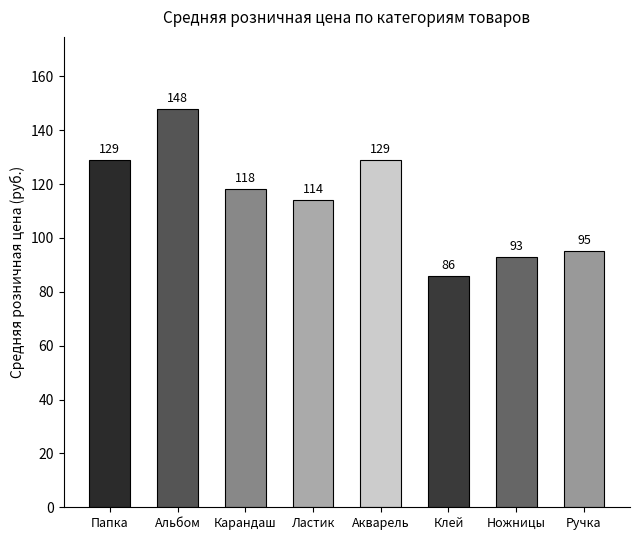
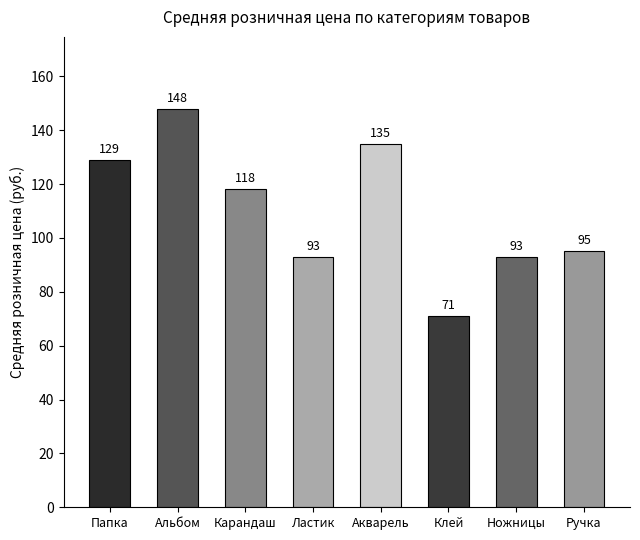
  {
    "Папка": 129,
    "Альбом": 148,
    "Карандаш": 118,
-   "Ластик": 114,
-   "Акварель": 129,
-   "Клей": 86,
+   "Ластик": 93,
+   "Акварель": 135,
+   "Клей": 71,
    "Ножницы": 93,
    "Ручка": 95
  }
